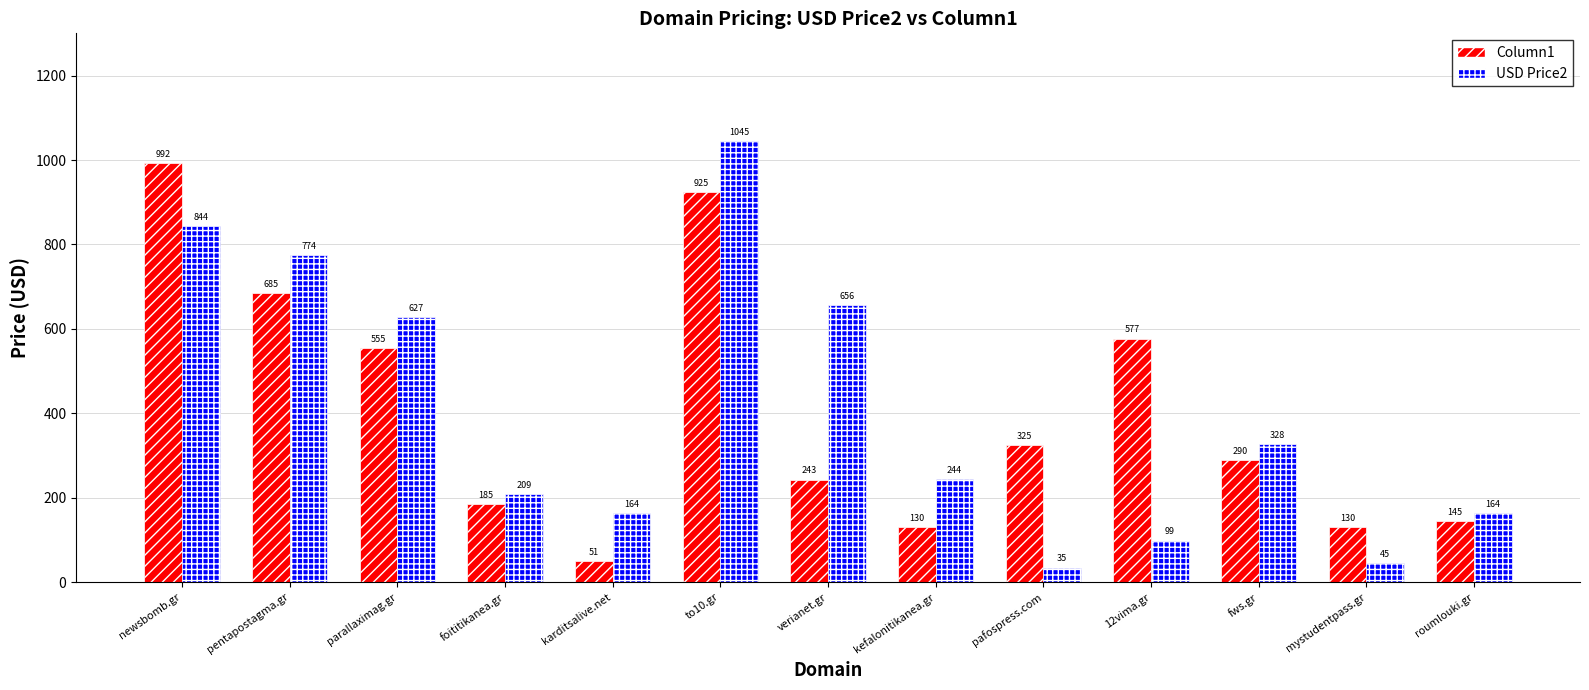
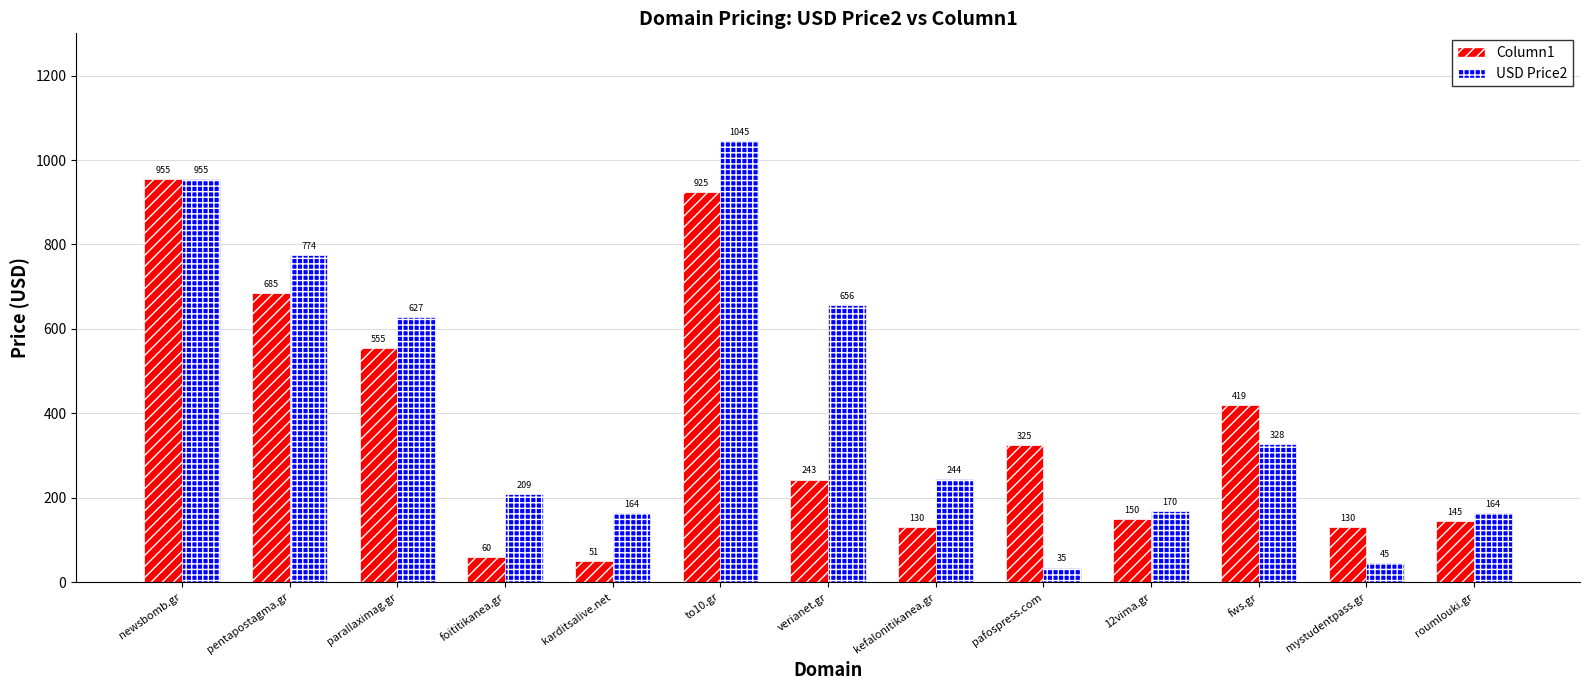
  {
    "Column1": {
-     "newsbomb.gr": 992,
+     "newsbomb.gr": 955,
      "pentapostagma.gr": 685,
      "parallaximag.gr": 555,
-     "foititikanea.gr": 185,
+     "foititikanea.gr": 60,
      "karditsalive.net": 51,
      "to10.gr": 925,
      "verianet.gr": 243,
      "kefalonitikanea.gr": 130,
      "pafospress.com": 325,
-     "12vima.gr": 577,
-     "fws.gr": 290,
+     "12vima.gr": 150,
+     "fws.gr": 419,
      "mystudentpass.gr": 130,
      "roumlouki.gr": 145
    },
    "USD Price2": {
-     "newsbomb.gr": 844,
+     "newsbomb.gr": 955,
      "pentapostagma.gr": 774,
      "parallaximag.gr": 627,
      "foititikanea.gr": 209,
      "karditsalive.net": 164,
      "to10.gr": 1045,
      "verianet.gr": 656,
      "kefalonitikanea.gr": 244,
      "pafospress.com": 35,
-     "12vima.gr": 99,
+     "12vima.gr": 170,
      "fws.gr": 328,
      "mystudentpass.gr": 45,
      "roumlouki.gr": 164
    }
  }
